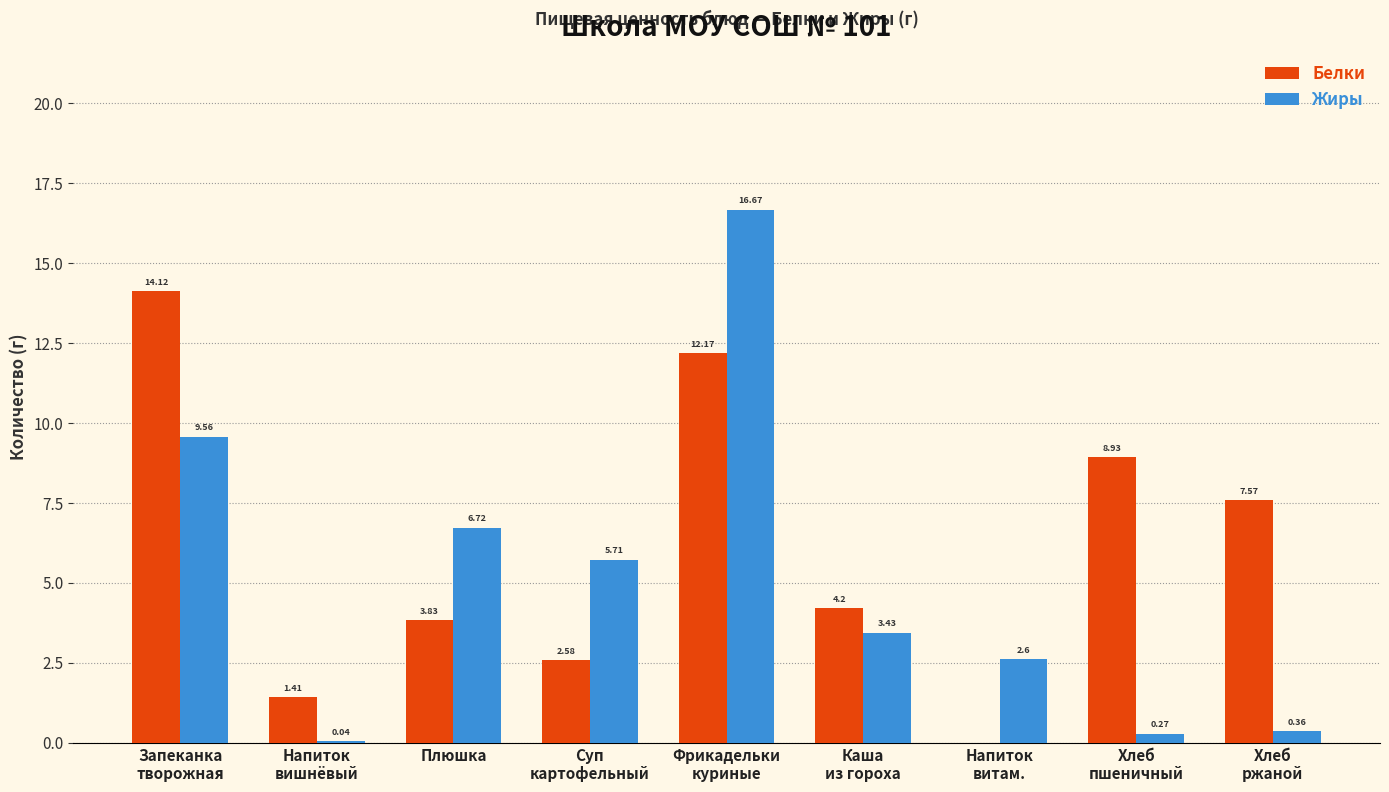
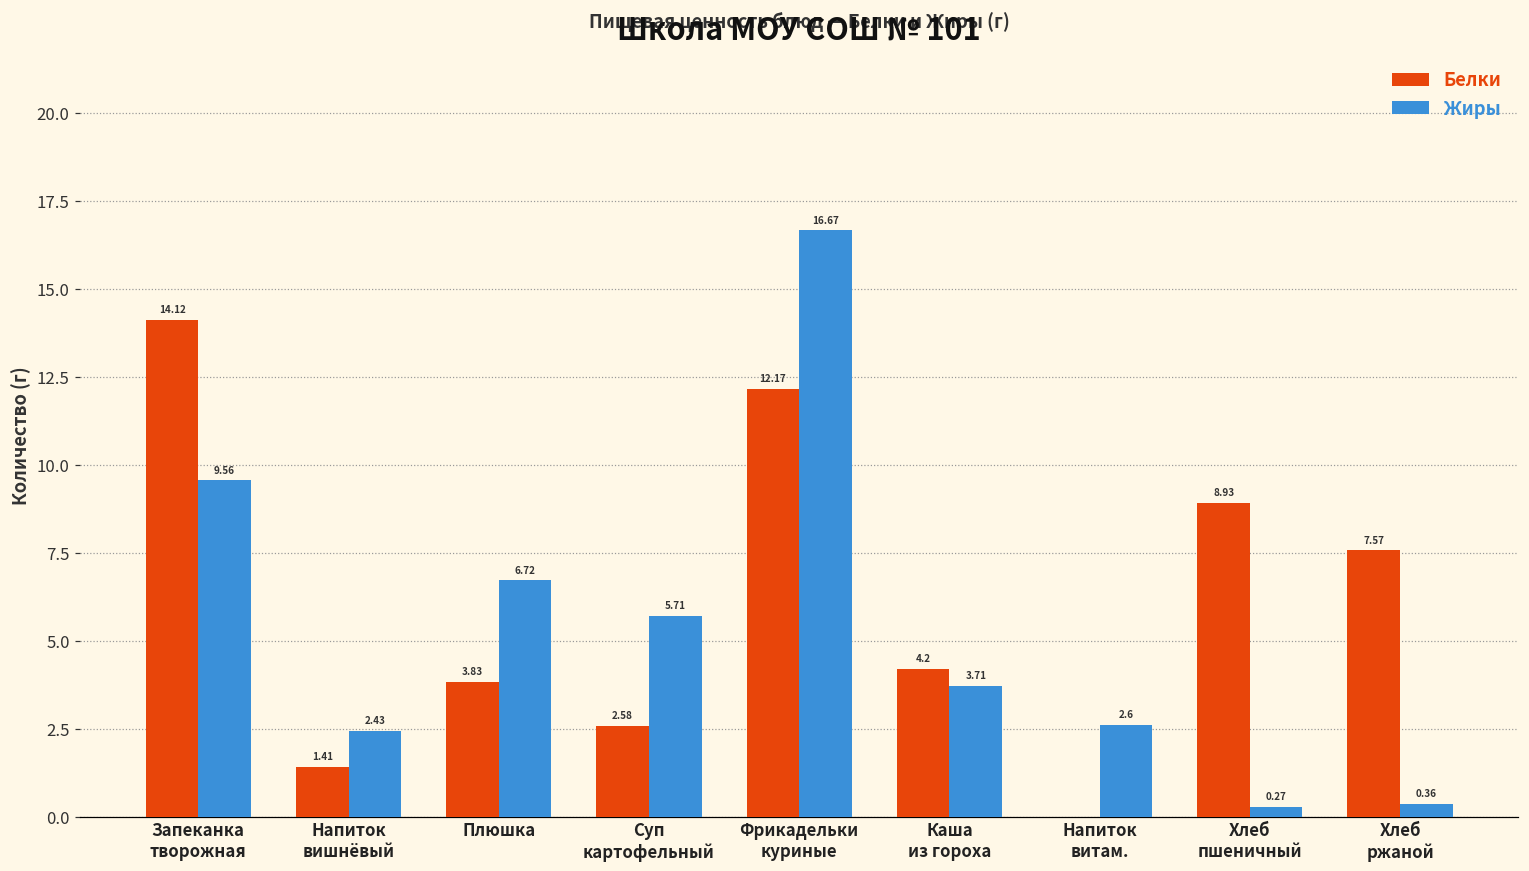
  {
    "Белки": {
      "Запеканка творожная": 14.12,
      "Напиток вишнёвый": 1.41,
      "Плюшка": 3.83,
      "Суп картофельный": 2.58,
      "Фрикадельки куриные": 12.17,
      "Каша из гороха": 4.2,
      "Хлеб пшеничный": 8.93,
      "Хлеб ржаной": 7.57
    },
    "Жиры": {
      "Запеканка творожная": 9.56,
-     "Напиток вишнёвый": 0.04,
+     "Напиток вишнёвый": 2.43,
      "Плюшка": 6.72,
      "Суп картофельный": 5.71,
      "Фрикадельки куриные": 16.67,
-     "Каша из гороха": 3.43,
+     "Каша из гороха": 3.71,
      "Напиток витам.": 2.6,
      "Хлеб пшеничный": 0.27,
      "Хлеб ржаной": 0.36
    }
  }
